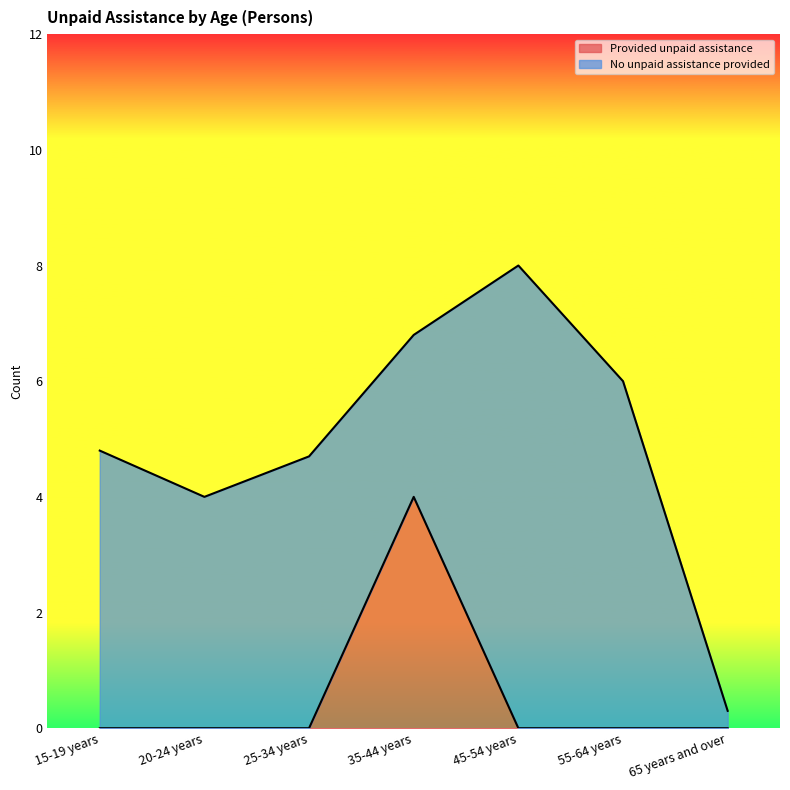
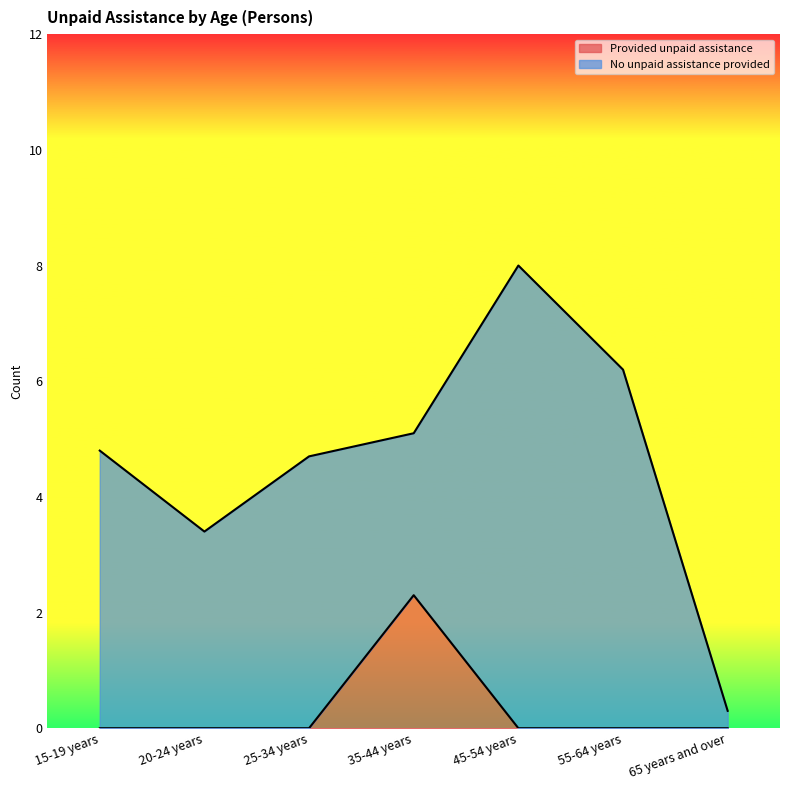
  {
    "Provided unpaid assistance": {
      "15-19 years": 0.0,
      "20-24 years": 0.0,
      "25-34 years": 0.0,
-     "35-44 years": 4.0,
+     "35-44 years": 2.3,
      "45-54 years": 0.0,
      "55-64 years": 0.0,
      "65 years and over": 0.0
    },
    "No unpaid assistance provided": {
      "15-19 years": 4.8,
-     "20-24 years": 4.0,
+     "20-24 years": 3.4,
      "25-34 years": 4.7,
      "35-44 years": 2.8,
      "45-54 years": 8.0,
-     "55-64 years": 6.0,
+     "55-64 years": 6.2,
      "65 years and over": 0.3
    }
  }
